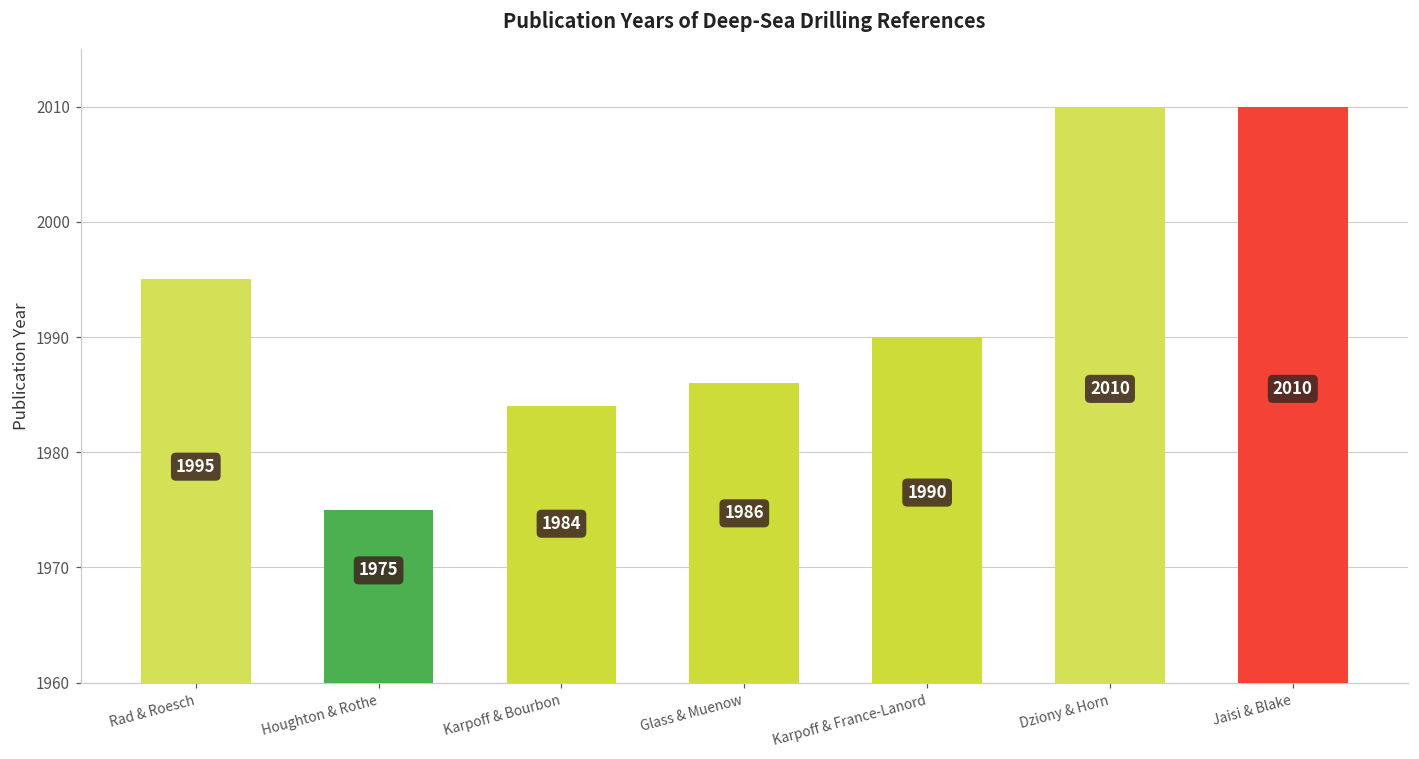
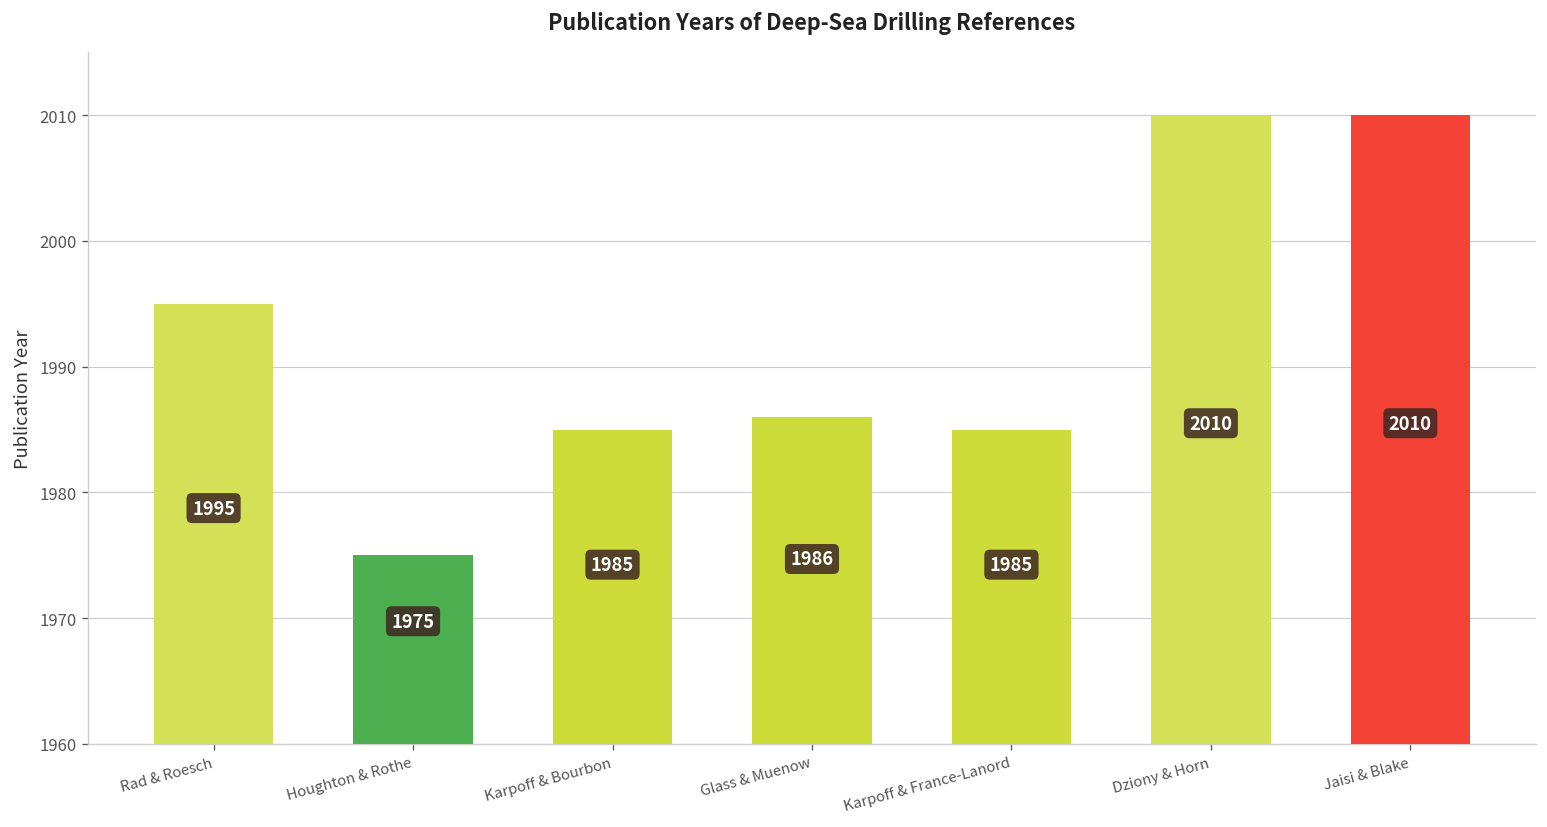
  {
-   "Karpoff & Bourbon": 1984,
-   "Karpoff & France-Lanord": 1990
+   "Karpoff & Bourbon": 1985,
+   "Karpoff & France-Lanord": 1985
  }
